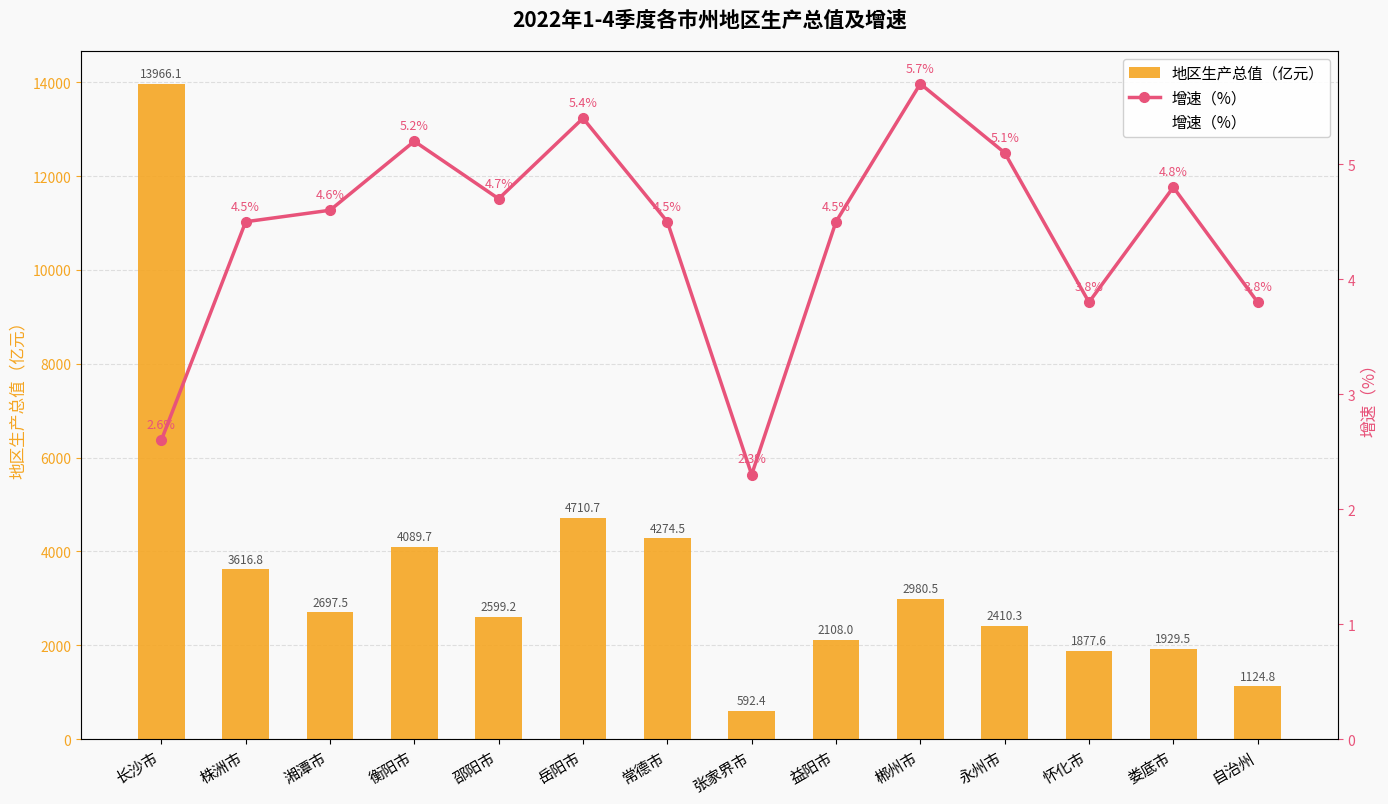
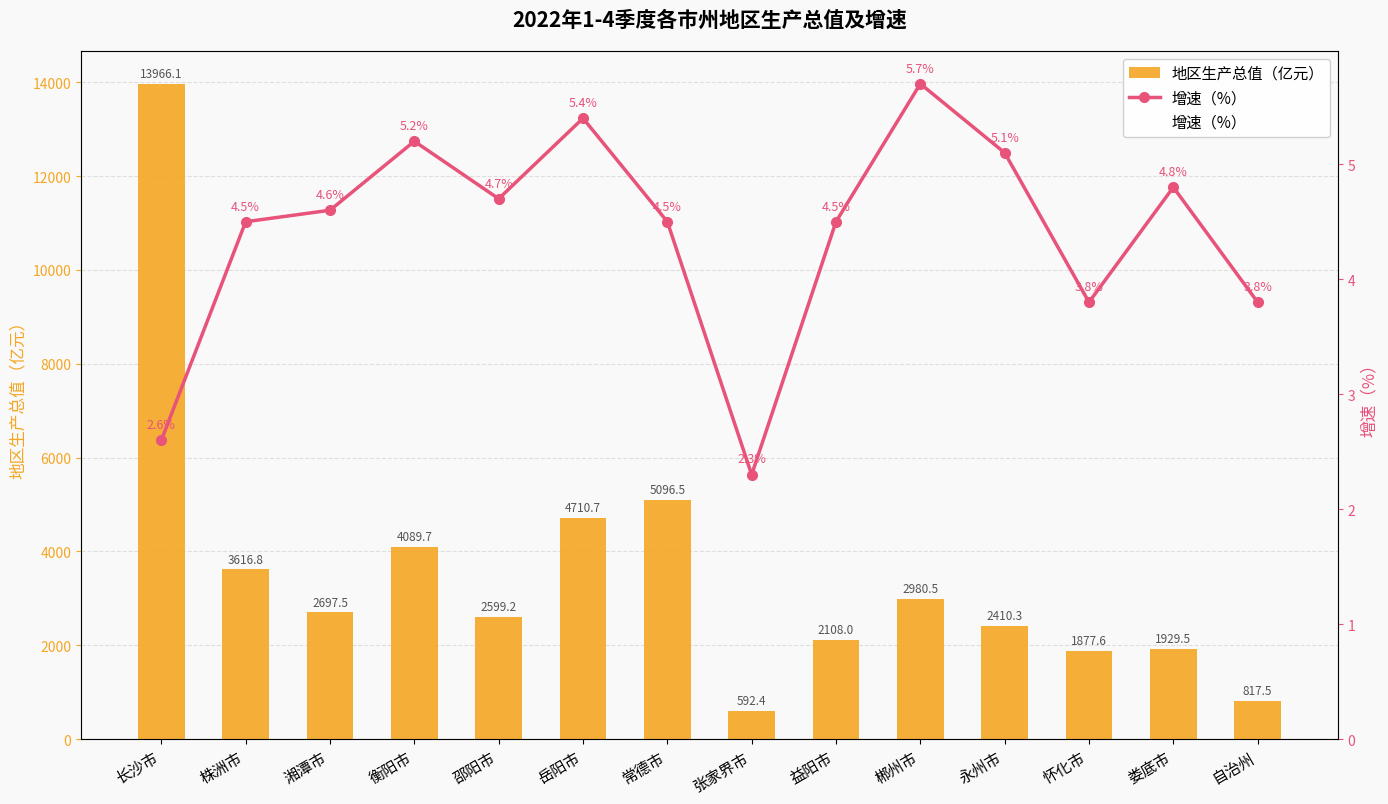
  {
    "地区生产总值（亿元）": {
      "长沙市": "13966.1",
      "株洲市": "3616.8",
      "湘潭市": "2697.5",
      "衡阳市": "4089.7",
      "邵阳市": "2599.2",
      "岳阳市": "4710.7",
-     "常德市": "4274.5",
+     "常德市": "5096.5",
      "张家界市": "592.4",
      "益阳市": "2108.0",
      "郴州市": "2980.5",
      "永州市": "2410.3",
      "怀化市": "1877.6",
      "娄底市": "1929.5",
-     "自治州": "1124.8"
+     "自治州": "817.5"
    },
    "增速（%）": {
      "长沙市": "2.6%",
      "株洲市": "4.5%",
      "湘潭市": "4.6%",
      "衡阳市": "5.2%",
      "邵阳市": "4.7%",
      "岳阳市": "5.4%",
      "常德市": "4.5%",
      "张家界市": "2.3%",
      "益阳市": "4.5%",
      "郴州市": "5.7%",
      "永州市": "5.1%",
      "怀化市": "3.8%",
      "娄底市": "4.8%",
      "自治州": "3.8%"
    }
  }
